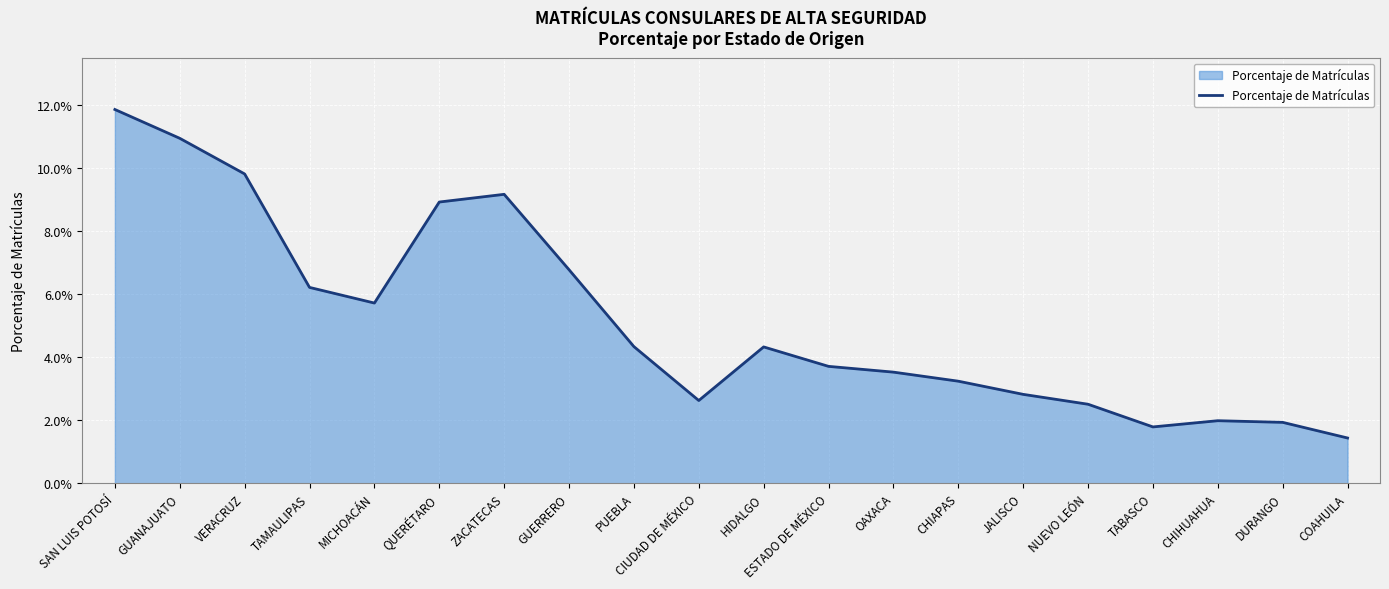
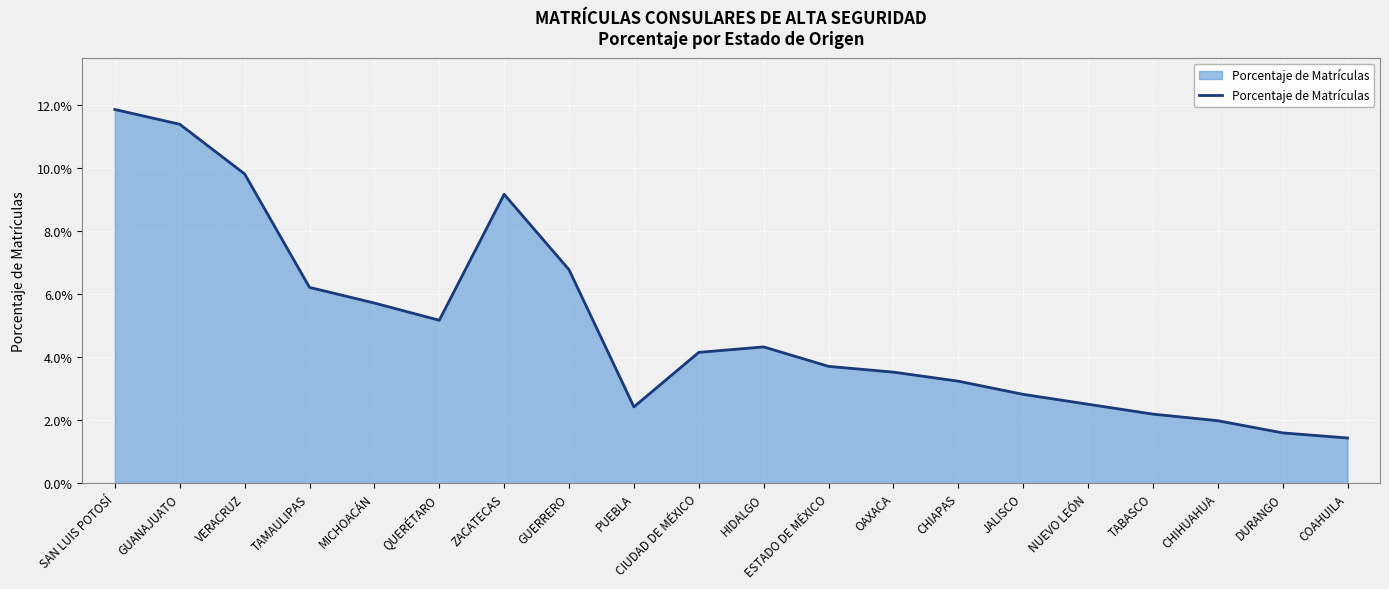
  {
    "SAN LUIS POTOSÍ": "11.9%",
-   "GUANAJUATO": "10.9%",
+   "GUANAJUATO": "11.4%",
    "VERACRUZ": "9.8%",
    "TAMAULIPAS": "6.2%",
    "MICHOACÁN": "5.7%",
-   "QUERÉTARO": "8.9%",
+   "QUERÉTARO": "5.2%",
    "ZACATECAS": "9.2%",
    "GUERRERO": "6.8%",
-   "PUEBLA": "4.3%",
-   "CIUDAD DE MÉXICO": "2.6%",
+   "PUEBLA": "2.4%",
+   "CIUDAD DE MÉXICO": "4.2%",
    "HIDALGO": "4.3%",
    "ESTADO DE MÉXICO": "3.7%",
    "OAXACA": "3.5%",
    "CHIAPAS": "3.2%",
    "JALISCO": "2.8%",
    "NUEVO LEÓN": "2.5%",
-   "TABASCO": "1.8%",
+   "TABASCO": "2.2%",
    "CHIHUAHUA": "2.0%",
-   "DURANGO": "1.9%",
+   "DURANGO": "1.6%",
    "COAHUILA": "1.4%"
  }
